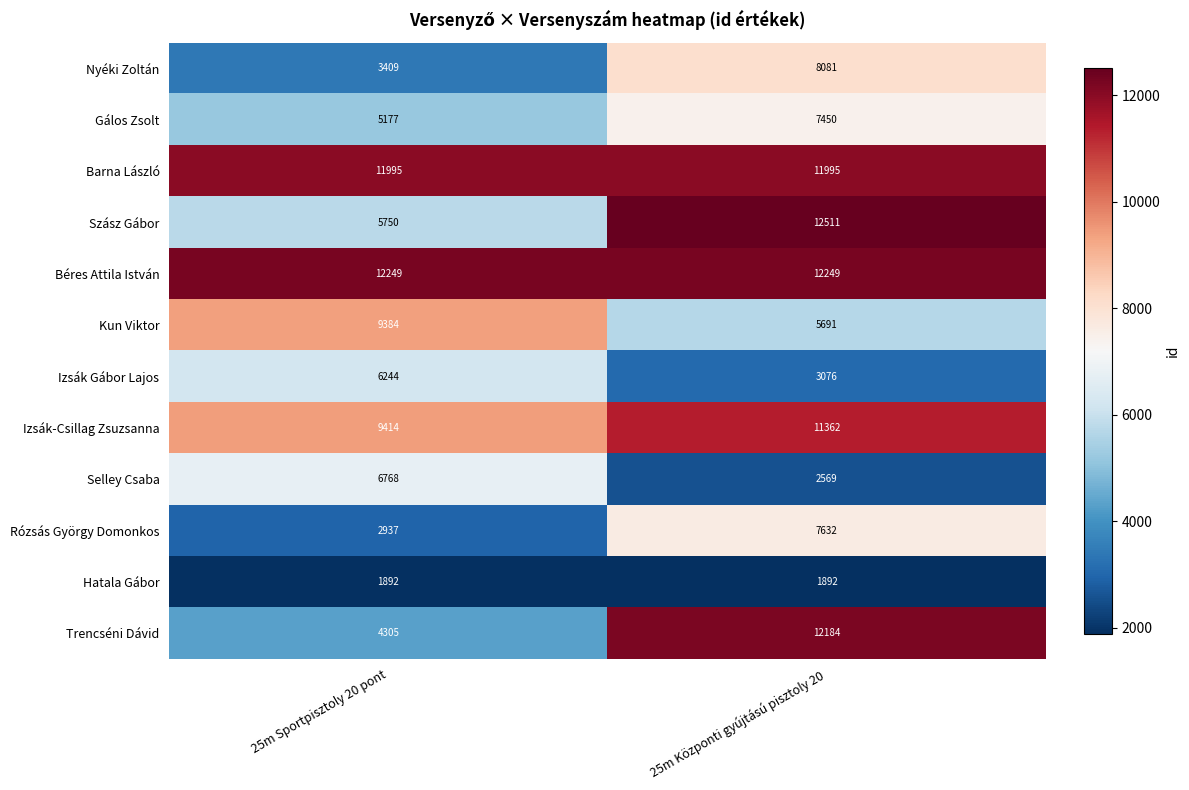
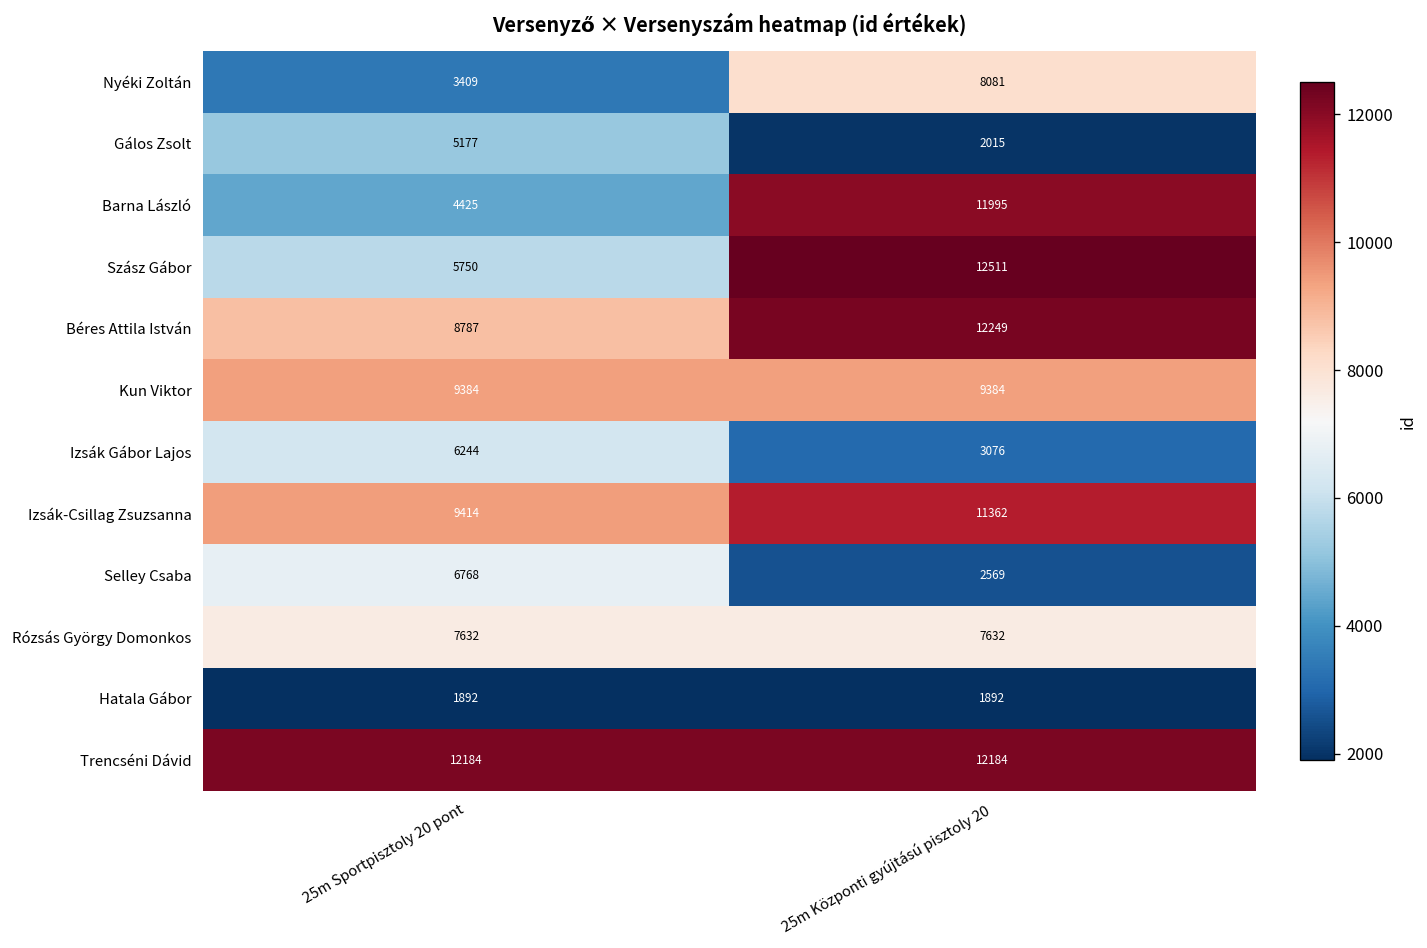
  {
    "Nyéki Zoltán": {
      "25m Sportpisztoly 20 pont": 3409,
      "25m Központi gyújtású pisztoly 20": 8081
    },
    "Gálos Zsolt": {
      "25m Sportpisztoly 20 pont": 5177,
-     "25m Központi gyújtású pisztoly 20": 7450
+     "25m Központi gyújtású pisztoly 20": 2015
    },
    "Barna László": {
-     "25m Sportpisztoly 20 pont": 11995,
+     "25m Sportpisztoly 20 pont": 4425,
      "25m Központi gyújtású pisztoly 20": 11995
    },
    "Szász Gábor": {
      "25m Sportpisztoly 20 pont": 5750,
      "25m Központi gyújtású pisztoly 20": 12511
    },
    "Béres Attila István": {
-     "25m Sportpisztoly 20 pont": 12249,
+     "25m Sportpisztoly 20 pont": 8787,
      "25m Központi gyújtású pisztoly 20": 12249
    },
    "Kun Viktor": {
      "25m Sportpisztoly 20 pont": 9384,
-     "25m Központi gyújtású pisztoly 20": 5691
+     "25m Központi gyújtású pisztoly 20": 9384
    },
    "Izsák Gábor Lajos": {
      "25m Sportpisztoly 20 pont": 6244,
      "25m Központi gyújtású pisztoly 20": 3076
    },
    "Izsák-Csillag Zsuzsanna": {
      "25m Sportpisztoly 20 pont": 9414,
      "25m Központi gyújtású pisztoly 20": 11362
    },
    "Selley Csaba": {
      "25m Sportpisztoly 20 pont": 6768,
      "25m Központi gyújtású pisztoly 20": 2569
    },
    "Rózsás György Domonkos": {
-     "25m Sportpisztoly 20 pont": 2937,
+     "25m Sportpisztoly 20 pont": 7632,
      "25m Központi gyújtású pisztoly 20": 7632
    },
    "Hatala Gábor": {
      "25m Sportpisztoly 20 pont": 1892,
      "25m Központi gyújtású pisztoly 20": 1892
    },
    "Trencséni Dávid": {
-     "25m Sportpisztoly 20 pont": 4305,
+     "25m Sportpisztoly 20 pont": 12184,
      "25m Központi gyújtású pisztoly 20": 12184
    }
  }
